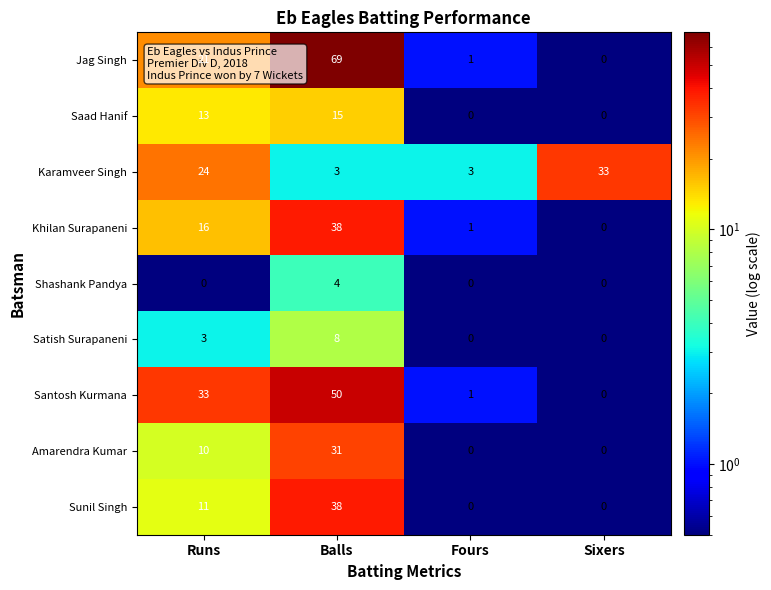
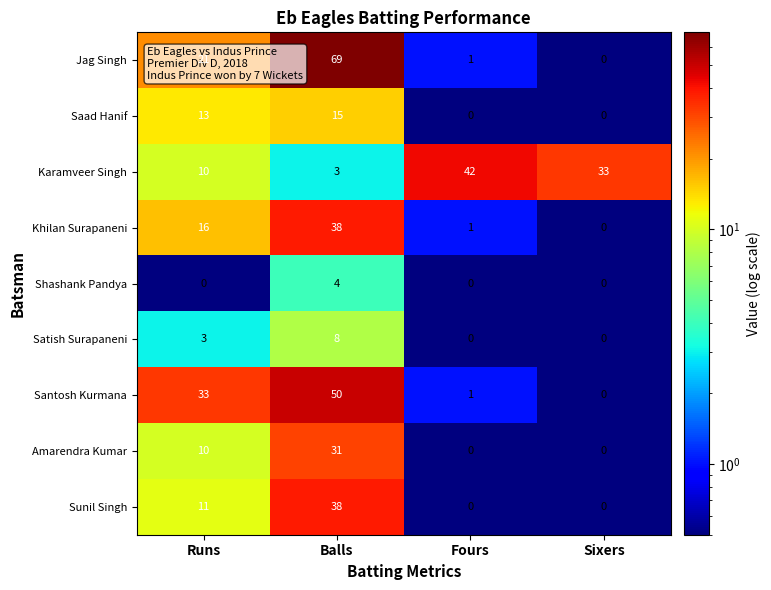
  {
    "Jag Singh": {
      "Balls": 69,
      "Fours": 1,
      "Sixers": 0
    },
    "Saad Hanif": {
      "Runs": 13,
      "Balls": 15,
      "Fours": 0,
      "Sixers": 0
    },
    "Karamveer Singh": {
-     "Runs": 24,
+     "Runs": 10,
      "Balls": 3,
-     "Fours": 3,
+     "Fours": 42,
      "Sixers": 33
    },
    "Khilan Surapaneni": {
      "Runs": 16,
      "Balls": 38,
      "Fours": 1,
      "Sixers": 0
    },
    "Shashank Pandya": {
      "Runs": 0,
      "Balls": 4,
      "Fours": 0,
      "Sixers": 0
    },
    "Satish Surapaneni": {
      "Runs": 3,
      "Balls": 8,
      "Fours": 0,
      "Sixers": 0
    },
    "Santosh Kurmana": {
      "Runs": 33,
      "Balls": 50,
      "Fours": 1,
      "Sixers": 0
    },
    "Amarendra Kumar": {
      "Runs": 10,
      "Balls": 31,
      "Fours": 0,
      "Sixers": 0
    },
    "Sunil Singh": {
      "Runs": 11,
      "Balls": 38,
      "Fours": 0,
      "Sixers": 0
    }
  }
